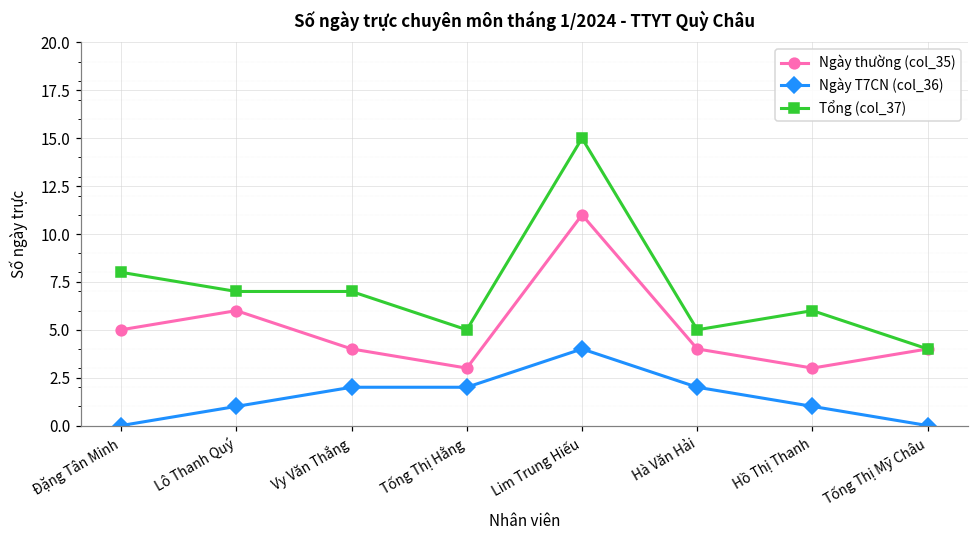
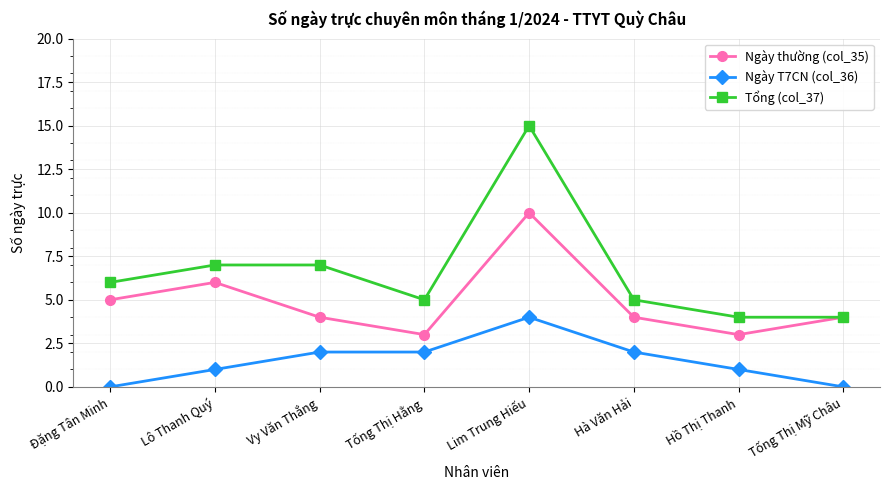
  {
    "Ngày thường (col_35)": {
      "Đặng Tân Minh": 5,
      "Lô Thanh Quý": 6,
      "Vy Văn Thắng": 4,
      "Tống Thị Hằng": 3,
-     "Lim Trung Hiếu": 11,
+     "Lim Trung Hiếu": 10,
      "Hà Văn Hải": 4,
      "Hồ Thị Thanh": 3
    },
    "Ngày T7CN (col_36)": {
      "Đặng Tân Minh": 0,
      "Lô Thanh Quý": 1,
      "Vy Văn Thắng": 2,
      "Tống Thị Hằng": 2,
      "Lim Trung Hiếu": 4,
      "Hà Văn Hải": 2,
      "Hồ Thị Thanh": 1,
      "Tống Thị Mỹ Châu": 0
    },
    "Tổng (col_37)": {
-     "Đặng Tân Minh": 8,
+     "Đặng Tân Minh": 6,
      "Lô Thanh Quý": 7,
      "Vy Văn Thắng": 7,
      "Tống Thị Hằng": 5,
      "Lim Trung Hiếu": 15,
      "Hà Văn Hải": 5,
-     "Hồ Thị Thanh": 6
+     "Hồ Thị Thanh": 4
    }
  }
